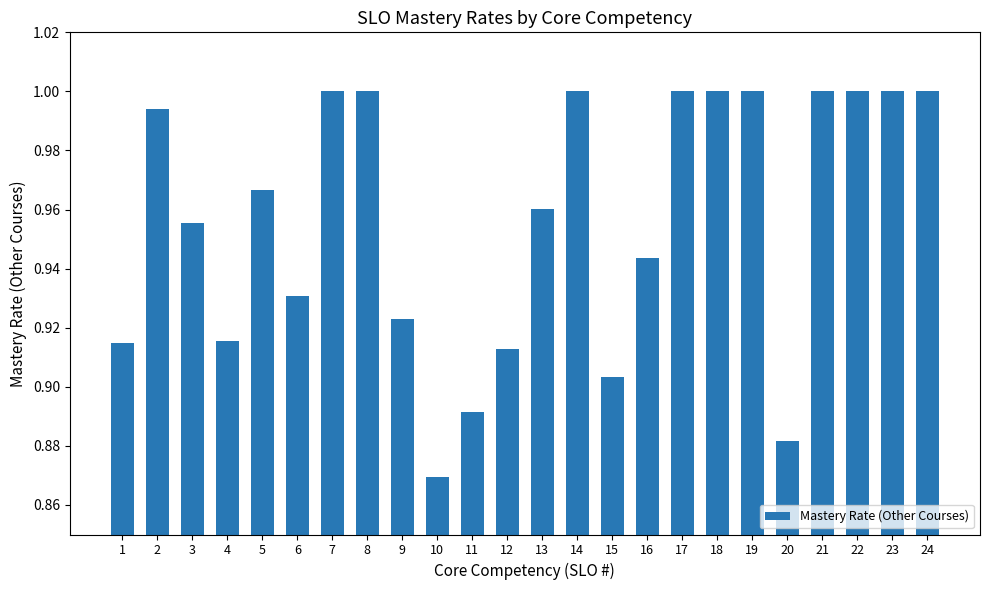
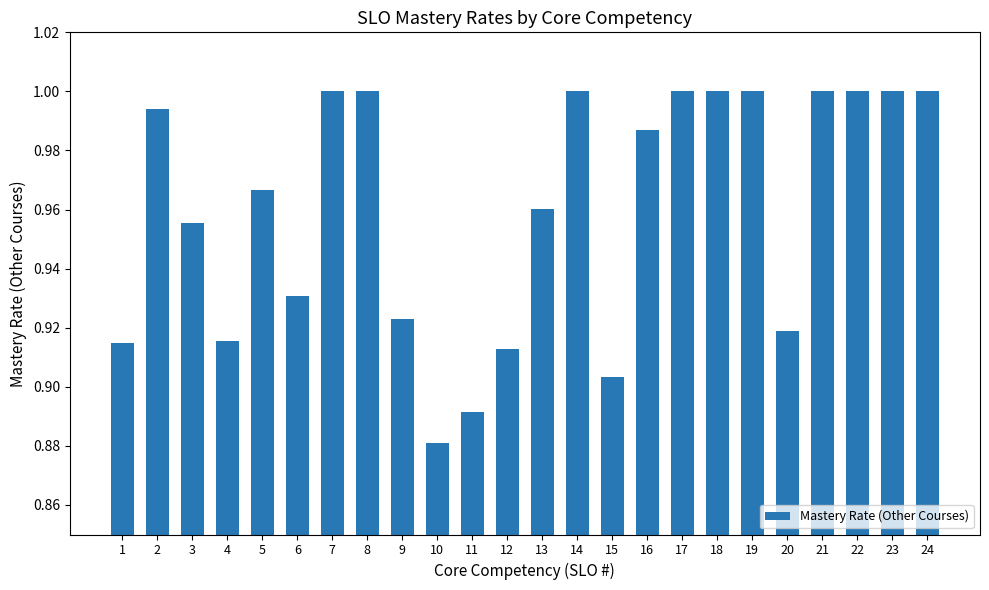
  {
    "1": 0.915,
    "2": 0.994,
    "3": 0.956,
    "4": 0.915,
    "5": 0.967,
    "6": 0.931,
    "7": 1.000,
    "8": 1.000,
    "9": 0.923,
-   "10": 0.869,
+   "10": 0.881,
    "11": 0.892,
    "12": 0.913,
    "13": 0.960,
    "14": 1.000,
    "15": 0.903,
-   "16": 0.944,
+   "16": 0.987,
    "17": 1.000,
    "18": 1.000,
    "19": 1.000,
-   "20": 0.882,
+   "20": 0.919,
    "21": 1.000,
    "22": 1.000,
    "23": 1.000,
    "24": 1.000
  }
